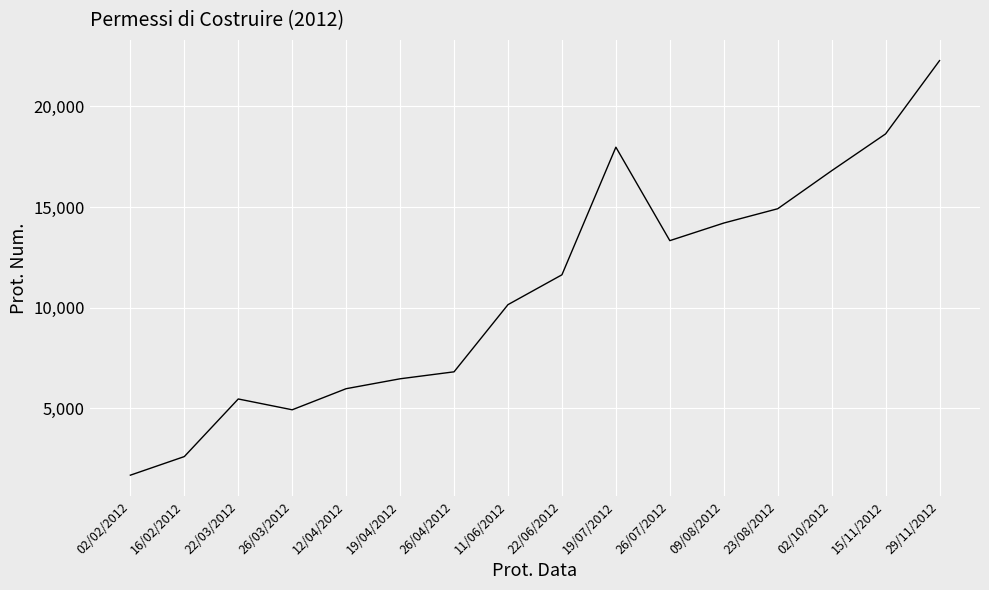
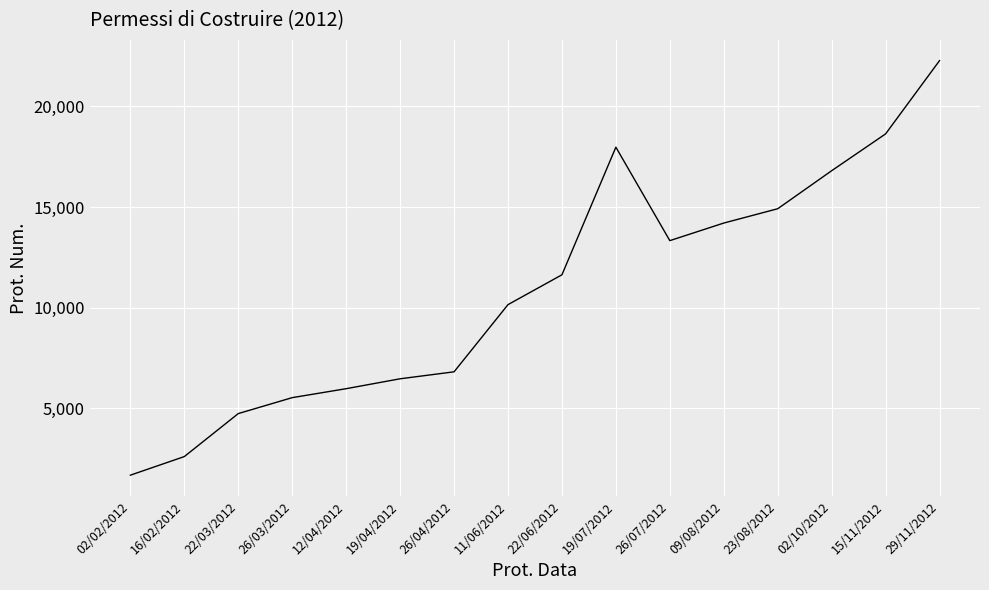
  {
    "02/02/2012": "1,700",
    "16/02/2012": "2,600",
-   "22/03/2012": "5,500",
-   "26/03/2012": "4,900",
+   "22/03/2012": "4,700",
+   "26/03/2012": "5,500",
    "12/04/2012": "6,000",
    "19/04/2012": "6,500",
    "26/04/2012": "6,800",
    "11/06/2012": "10,200",
    "22/06/2012": "11,600",
    "19/07/2012": "18,000",
    "26/07/2012": "13,300",
    "09/08/2012": "14,200",
    "23/08/2012": "14,900",
    "02/10/2012": "16,800",
    "15/11/2012": "18,600",
    "29/11/2012": "22,300"
  }
